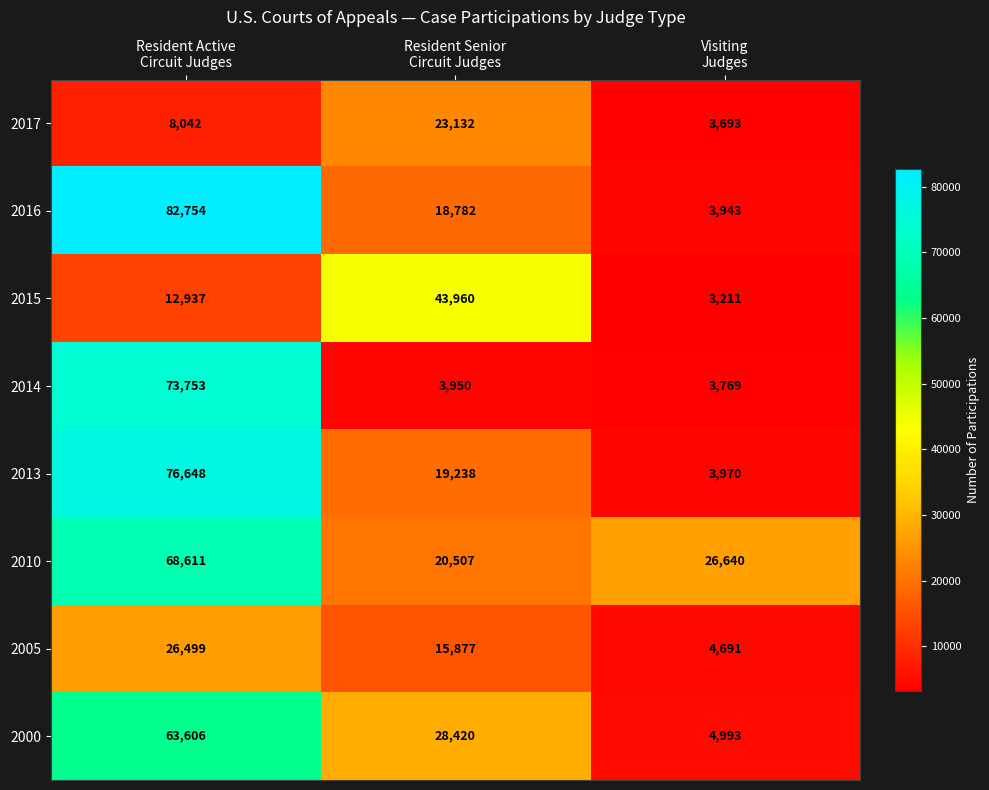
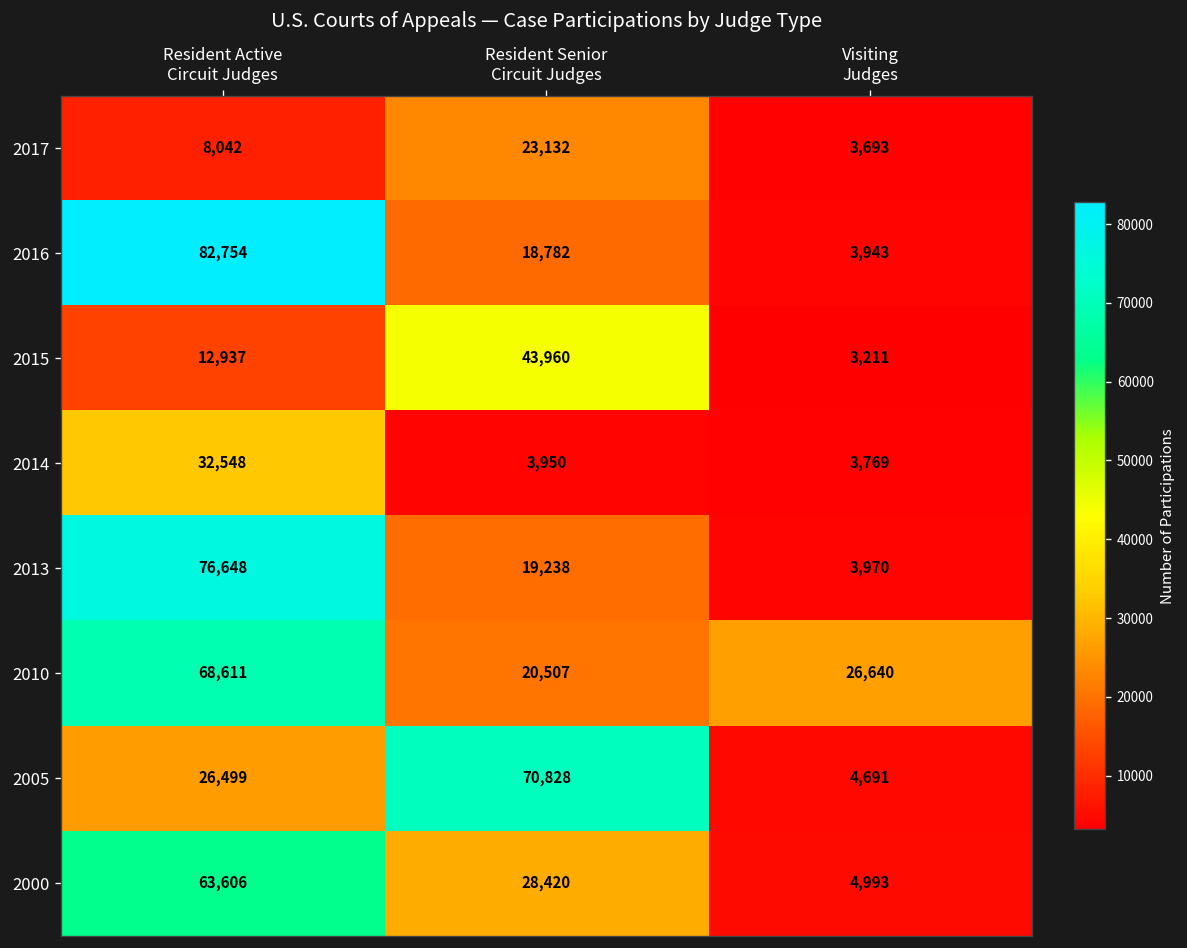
  {
    "2017": {
      "Resident Active Circuit Judges": "8,042",
      "Resident Senior Circuit Judges": "23,132",
      "Visiting Judges": "3,693"
    },
    "2016": {
      "Resident Active Circuit Judges": "82,754",
      "Resident Senior Circuit Judges": "18,782",
      "Visiting Judges": "3,943"
    },
    "2015": {
      "Resident Active Circuit Judges": "12,937",
      "Resident Senior Circuit Judges": "43,960",
      "Visiting Judges": "3,211"
    },
    "2014": {
-     "Resident Active Circuit Judges": "73,753",
+     "Resident Active Circuit Judges": "32,548",
      "Resident Senior Circuit Judges": "3,950",
      "Visiting Judges": "3,769"
    },
    "2013": {
      "Resident Active Circuit Judges": "76,648",
      "Resident Senior Circuit Judges": "19,238",
      "Visiting Judges": "3,970"
    },
    "2010": {
      "Resident Active Circuit Judges": "68,611",
      "Resident Senior Circuit Judges": "20,507",
      "Visiting Judges": "26,640"
    },
    "2005": {
      "Resident Active Circuit Judges": "26,499",
-     "Resident Senior Circuit Judges": "15,877",
+     "Resident Senior Circuit Judges": "70,828",
      "Visiting Judges": "4,691"
    },
    "2000": {
      "Resident Active Circuit Judges": "63,606",
      "Resident Senior Circuit Judges": "28,420",
      "Visiting Judges": "4,993"
    }
  }
